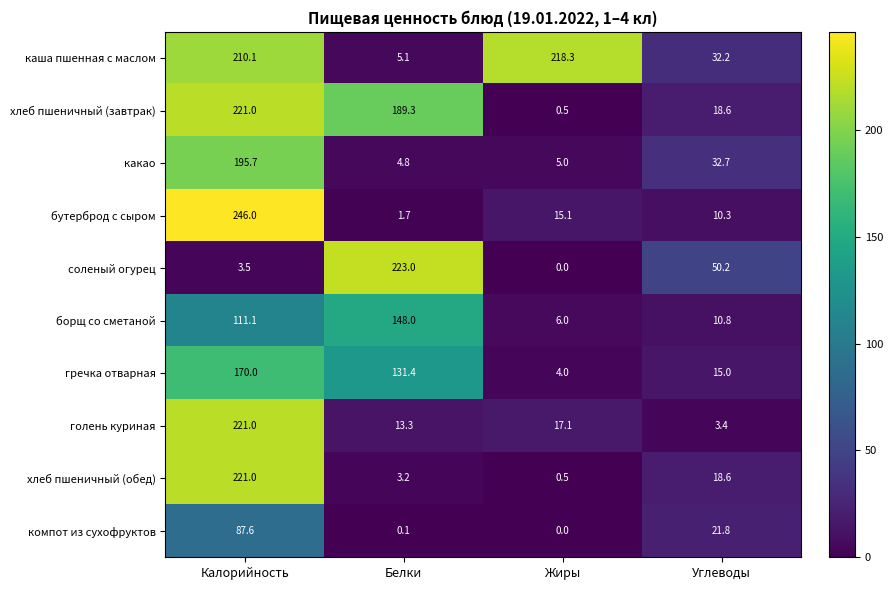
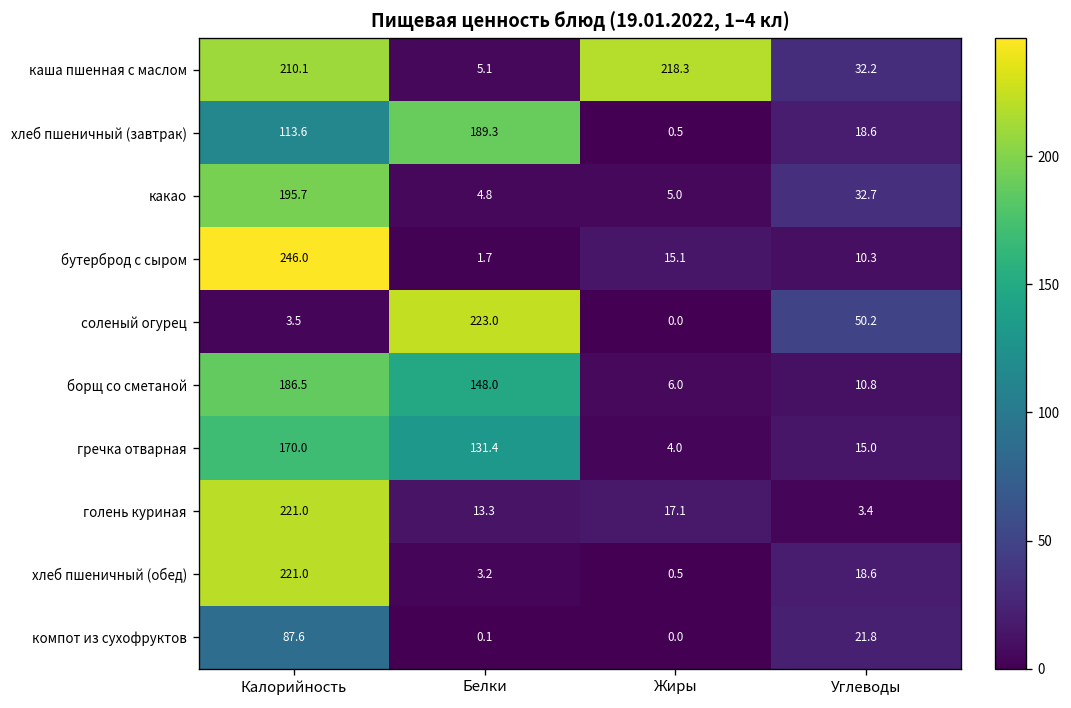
  {
    "каша пшенная с маслом": {
      "Калорийность": 210.1,
      "Белки": 5.1,
      "Жиры": 218.3,
      "Углеводы": 32.2
    },
    "хлеб пшеничный (завтрак)": {
-     "Калорийность": 221.0,
+     "Калорийность": 113.6,
      "Белки": 189.3,
      "Жиры": 0.5,
      "Углеводы": 18.6
    },
    "какао": {
      "Калорийность": 195.7,
      "Белки": 4.8,
      "Жиры": 5.0,
      "Углеводы": 32.7
    },
    "бутерброд с сыром": {
      "Калорийность": 246.0,
      "Белки": 1.7,
      "Жиры": 15.1,
      "Углеводы": 10.3
    },
    "соленый огурец": {
      "Калорийность": 3.5,
      "Белки": 223.0,
      "Жиры": 0.0,
      "Углеводы": 50.2
    },
    "борщ со сметаной": {
-     "Калорийность": 111.1,
+     "Калорийность": 186.5,
      "Белки": 148.0,
      "Жиры": 6.0,
      "Углеводы": 10.8
    },
    "гречка отварная": {
      "Калорийность": 170.0,
      "Белки": 131.4,
      "Жиры": 4.0,
      "Углеводы": 15.0
    },
    "голень куриная": {
      "Калорийность": 221.0,
      "Белки": 13.3,
      "Жиры": 17.1,
      "Углеводы": 3.4
    },
    "хлеб пшеничный (обед)": {
      "Калорийность": 221.0,
      "Белки": 3.2,
      "Жиры": 0.5,
      "Углеводы": 18.6
    },
    "компот из сухофруктов": {
      "Калорийность": 87.6,
      "Белки": 0.1,
      "Жиры": 0.0,
      "Углеводы": 21.8
    }
  }
